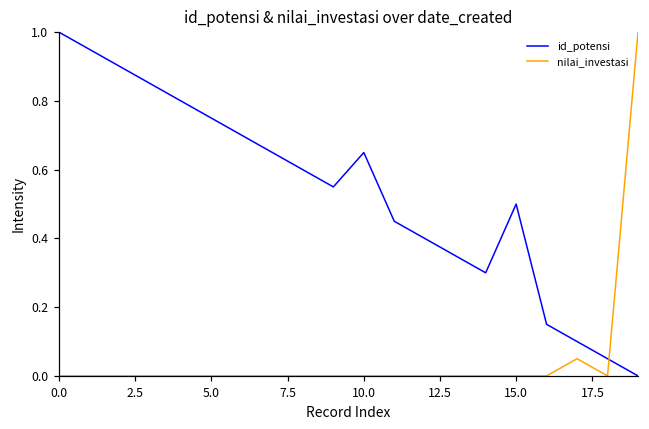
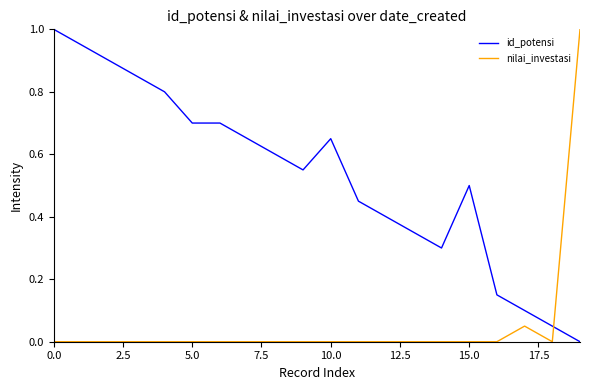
  {
    "id_potensi": {
      "0.0": 1.00,
-     "5.0": 0.75,
+     "5.0": 0.70,
      "10.0": 0.65,
      "15.0": 0.50
    },
    "nilai_investasi": {
      "0.0": 0.00,
      "5.0": 0.00,
      "10.0": 0.00,
      "15.0": 0.00
    }
  }
